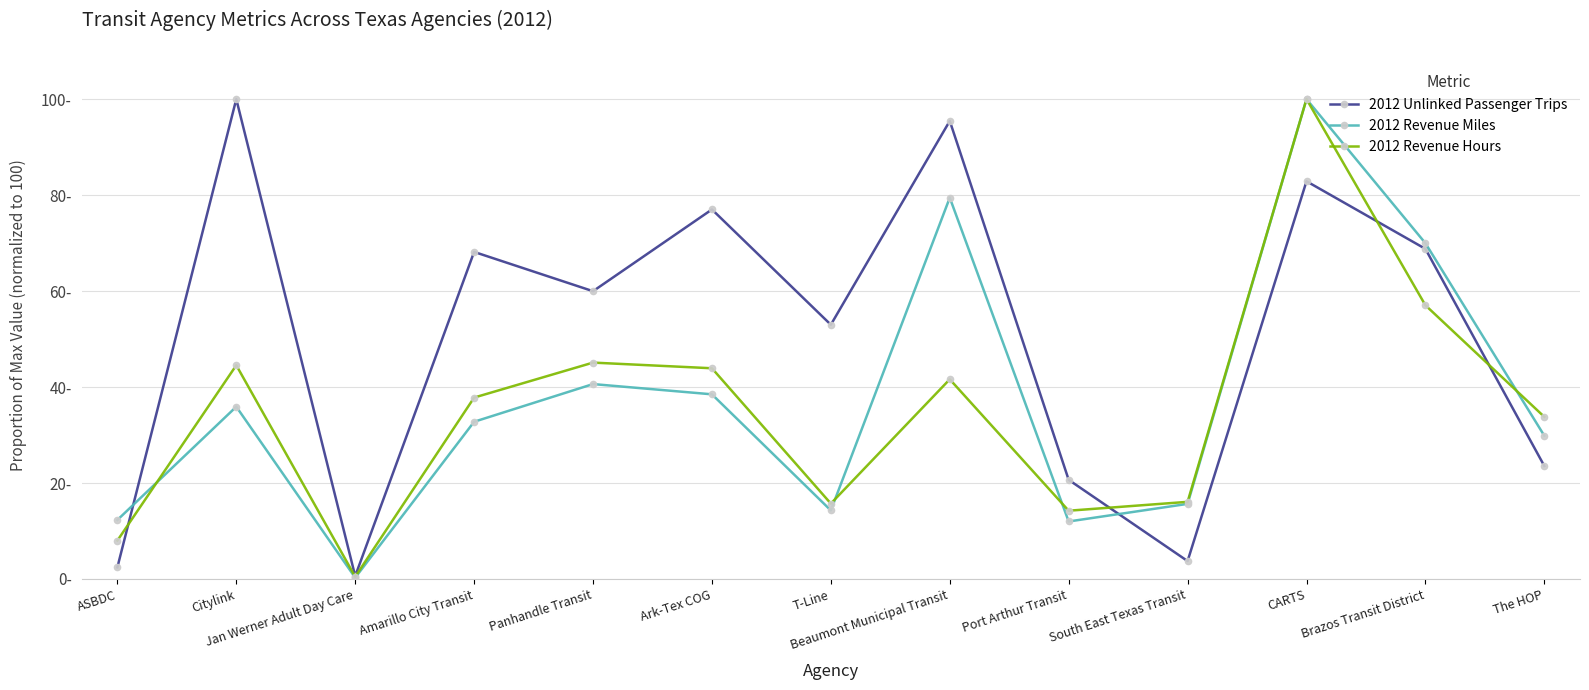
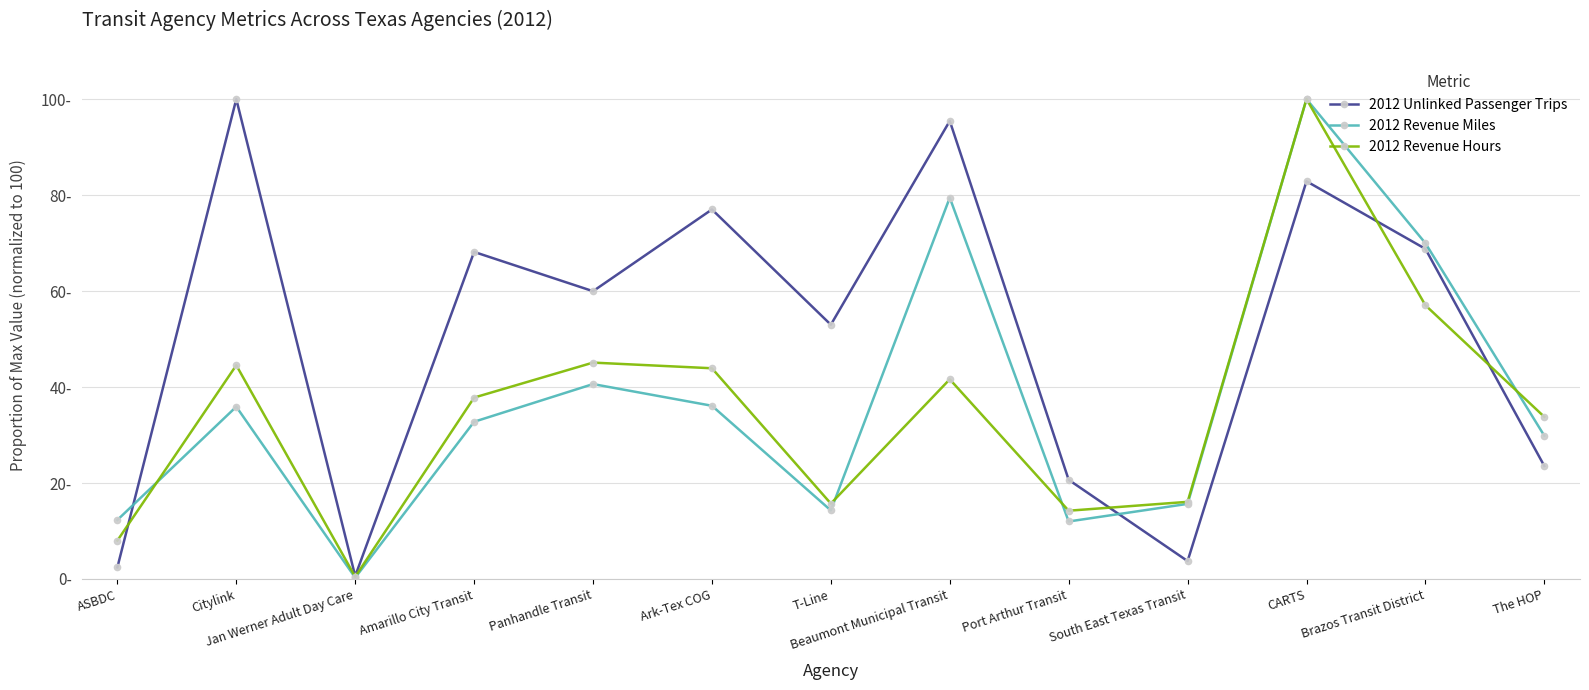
  {
    "2012 Unlinked Passenger Trips": {
      "ASBDC": "2-",
      "Citylink": "100-",
      "Amarillo City Transit": "68-",
      "Panhandle Transit": "60-",
      "Ark-Tex COG": "77-",
      "T-Line": "53-",
      "Beaumont Municipal Transit": "95-",
      "Port Arthur Transit": "21-",
      "South East Texas Transit": "4-",
      "CARTS": "83-",
      "Brazos Transit District": "69-",
      "The HOP": "24-"
    },
    "2012 Revenue Miles": {
      "ASBDC": "12-",
      "Citylink": "36-",
      "Amarillo City Transit": "33-",
      "Panhandle Transit": "41-",
-     "Ark-Tex COG": "38-",
+     "Ark-Tex COG": "36-",
      "T-Line": "14-",
      "Beaumont Municipal Transit": "79-",
      "Port Arthur Transit": "12-",
      "Brazos Transit District": "70-",
      "The HOP": "30-"
    },
    "2012 Revenue Hours": {
      "ASBDC": "8-",
      "Citylink": "45-",
      "Amarillo City Transit": "38-",
      "Panhandle Transit": "45-",
      "Ark-Tex COG": "44-",
      "T-Line": "16-",
      "Beaumont Municipal Transit": "42-",
      "Port Arthur Transit": "14-",
      "Brazos Transit District": "57-",
      "The HOP": "34-"
    }
  }
